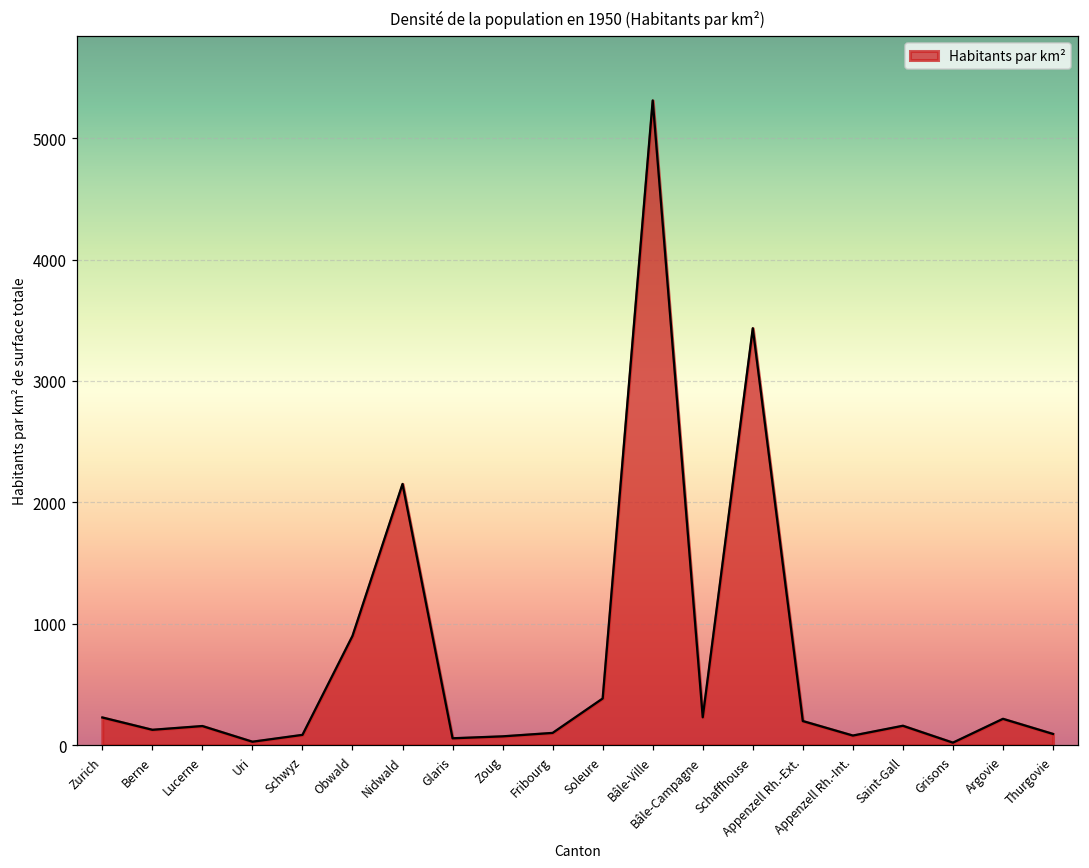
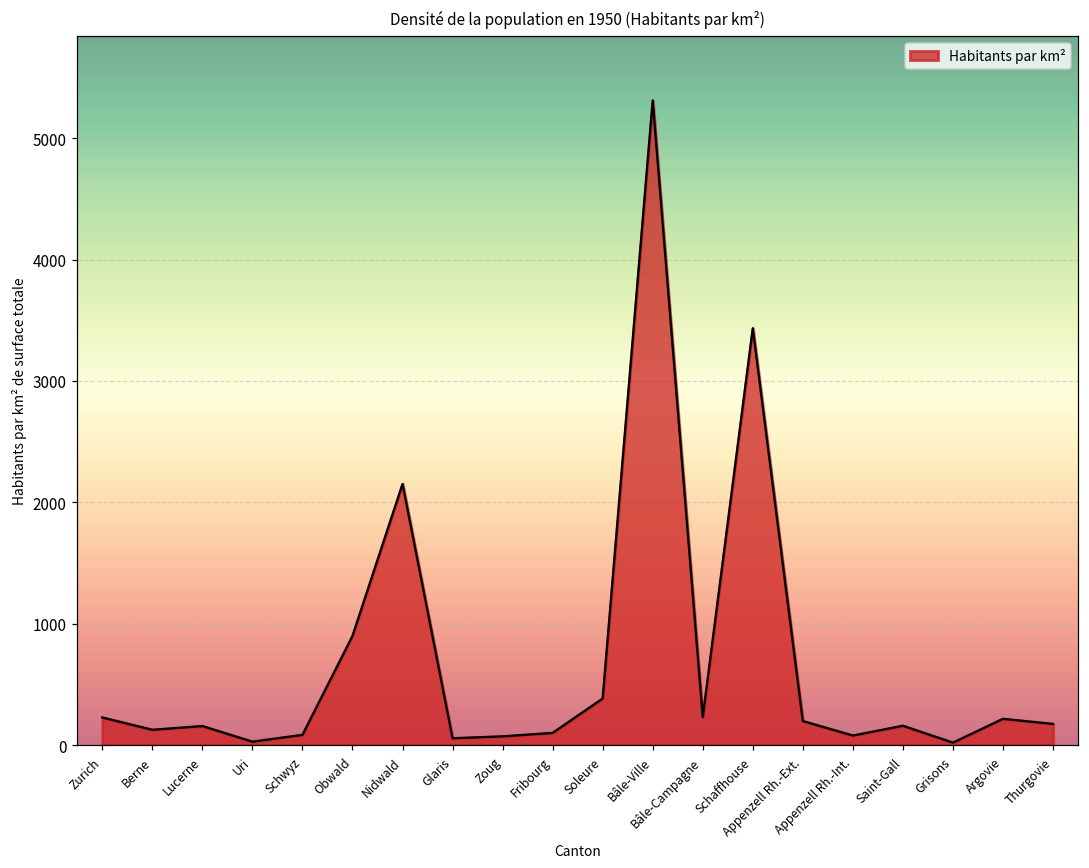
  {
    "Zurich": 230,
    "Berne": 130,
    "Lucerne": 160,
    "Uri": 30,
    "Schwyz": 80,
    "Obwald": 900,
    "Nidwald": 2150,
    "Glaris": 60,
    "Zoug": 70,
    "Fribourg": 100,
    "Soleure": 380,
    "Bâle-Ville": 5310,
    "Bâle-Campagne": 230,
    "Schaffhouse": 3430,
    "Appenzell Rh.-Ext.": 200,
    "Appenzell Rh.-Int.": 80,
    "Saint-Gall": 160,
    "Grisons": 20,
    "Argovie": 220,
-   "Thurgovie": 90
+   "Thurgovie": 170
  }
